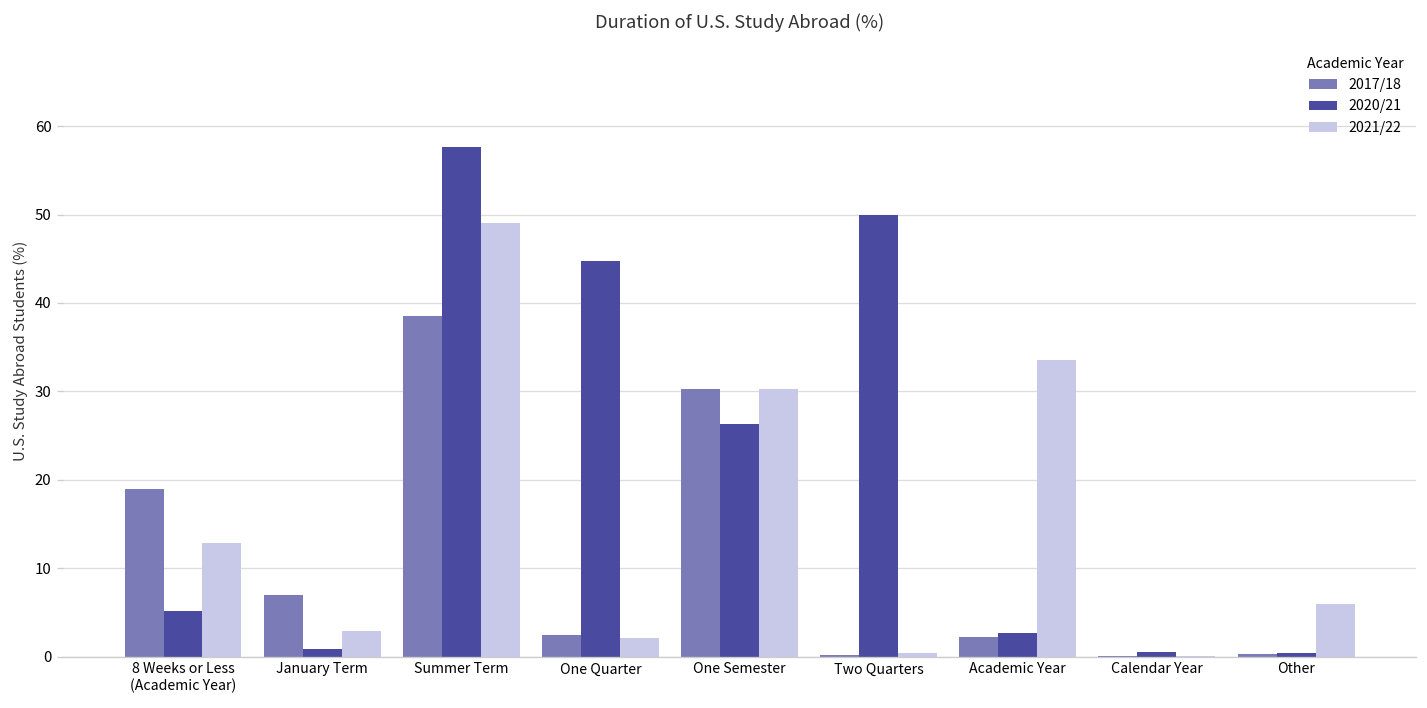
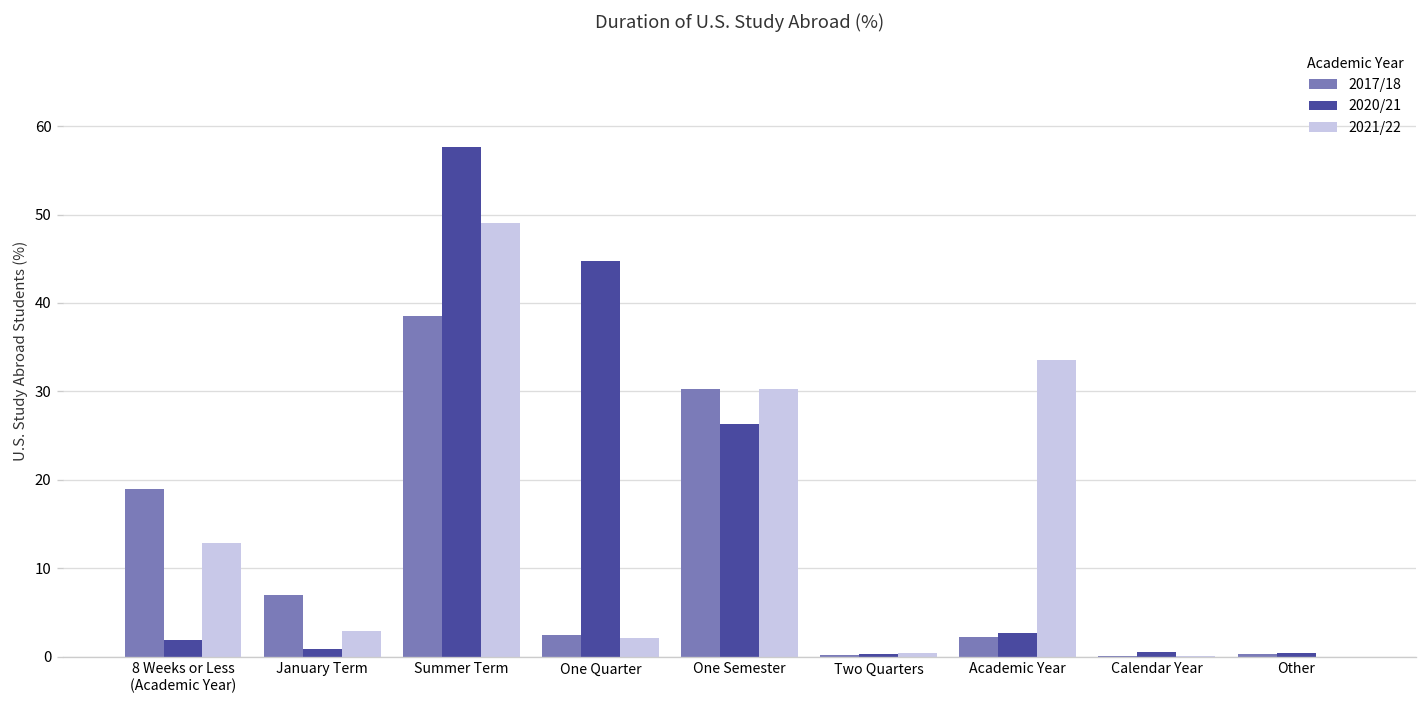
  {
    "2017/18": {
      "8 Weeks or Less (Academic Year)": 19,
      "January Term": 7,
      "Summer Term": 39,
      "One Quarter": 2,
      "One Semester": 30,
      "Academic Year": 2
    },
    "2020/21": {
-     "8 Weeks or Less (Academic Year)": 5,
+     "8 Weeks or Less (Academic Year)": 2,
      "January Term": 1,
      "Summer Term": 58,
      "One Quarter": 45,
      "One Semester": 26,
-     "Two Quarters": 50,
+     "Two Quarters": 0,
      "Academic Year": 3,
      "Calendar Year": 1,
      "Other": 0
    },
    "2021/22": {
      "8 Weeks or Less (Academic Year)": 13,
      "January Term": 3,
      "Summer Term": 49,
      "One Quarter": 2,
      "One Semester": 30,
      "Two Quarters": 0,
      "Academic Year": 34,
-     "Other": 6
+     "Other": 0
    }
  }
